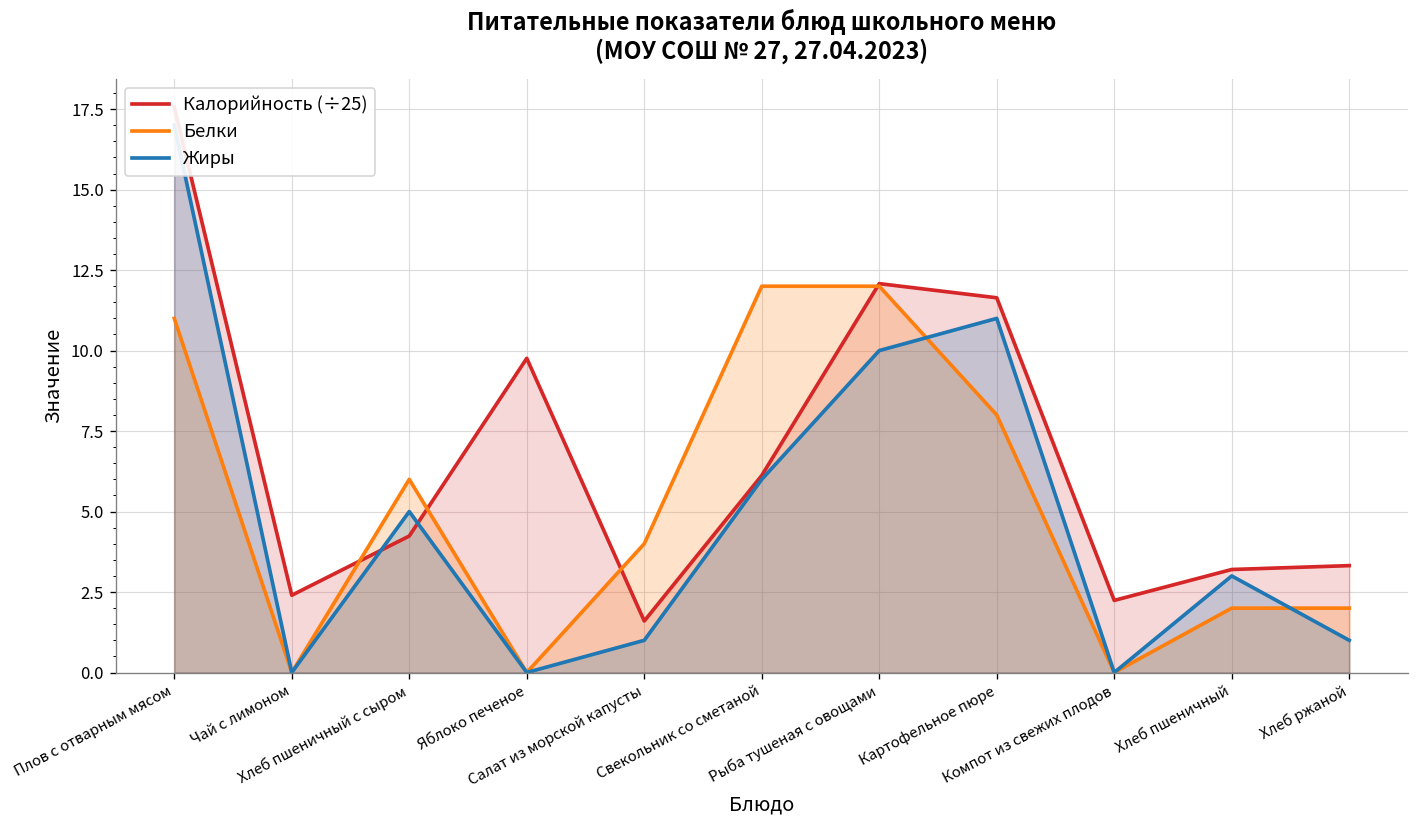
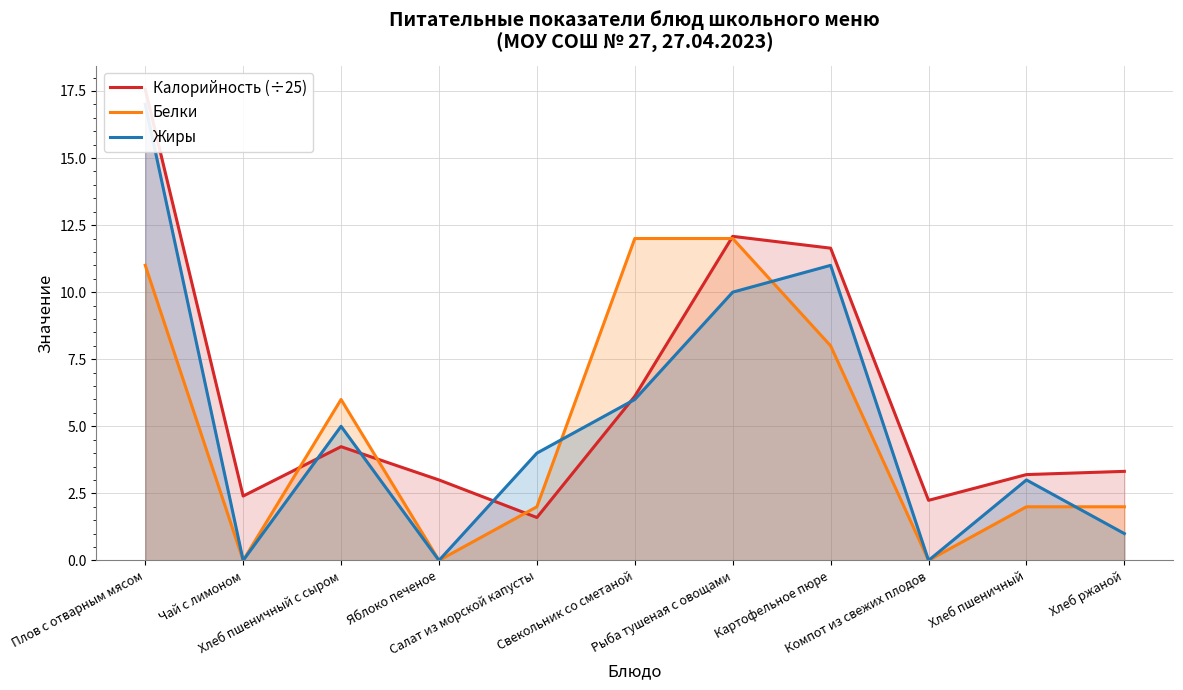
  {
    "Калорийность (÷25)": {
      "Чай с лимоном": 2.4,
      "Хлеб пшеничный с сыром": 4.2,
-     "Яблоко печеное": 9.8,
+     "Яблоко печеное": 3.0,
      "Салат из морской капусты": 1.6,
      "Свекольник со сметаной": 6.1,
      "Картофельное пюре": 11.6,
      "Компот из свежих плодов": 2.2,
      "Хлеб пшеничный": 3.2,
      "Хлеб ржаной": 3.3
    },
    "Белки": {
      "Плов с отварным мясом": 11,
      "Хлеб пшеничный с сыром": 6,
-     "Салат из морской капусты": 4,
+     "Салат из морской капусты": 2,
      "Свекольник со сметаной": 12,
      "Картофельное пюре": 8,
      "Хлеб пшеничный": 2,
      "Хлеб ржаной": 2
    },
    "Жиры": {
      "Хлеб пшеничный с сыром": 5,
-     "Салат из морской капусты": 1,
+     "Салат из морской капусты": 4,
      "Свекольник со сметаной": 6,
      "Рыба тушеная с овощами": 10,
      "Картофельное пюре": 11,
      "Хлеб пшеничный": 3,
      "Хлеб ржаной": 1
    }
  }
